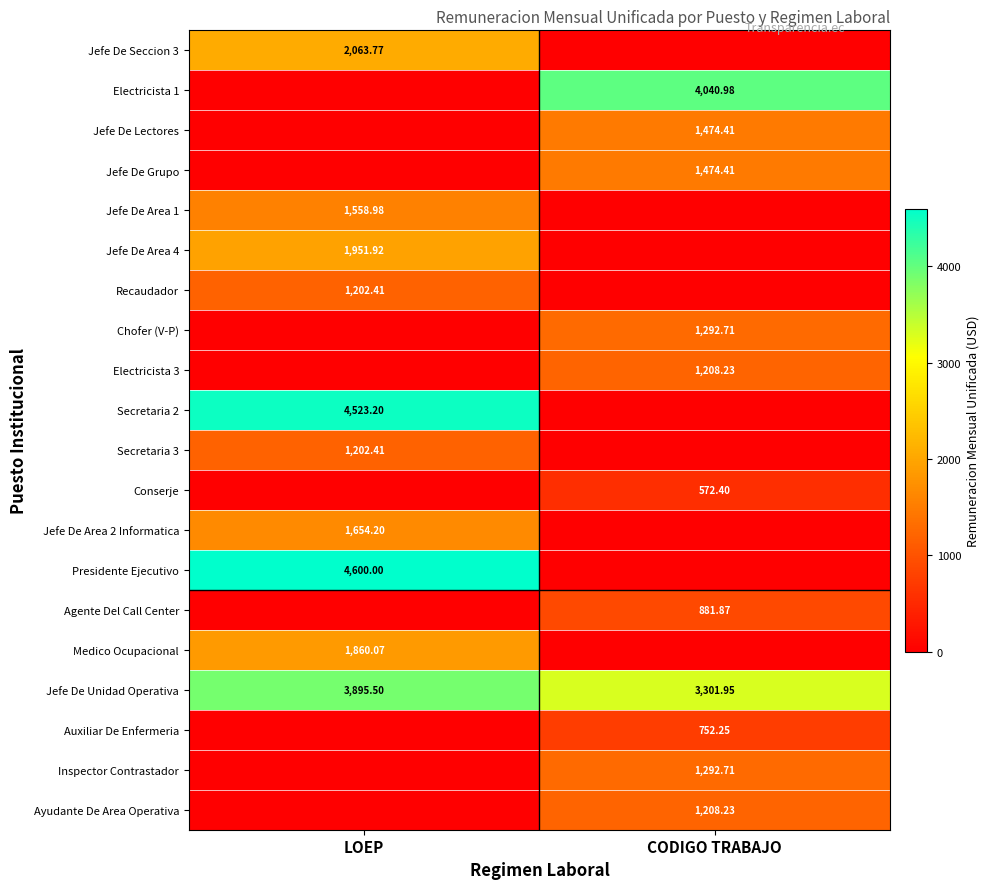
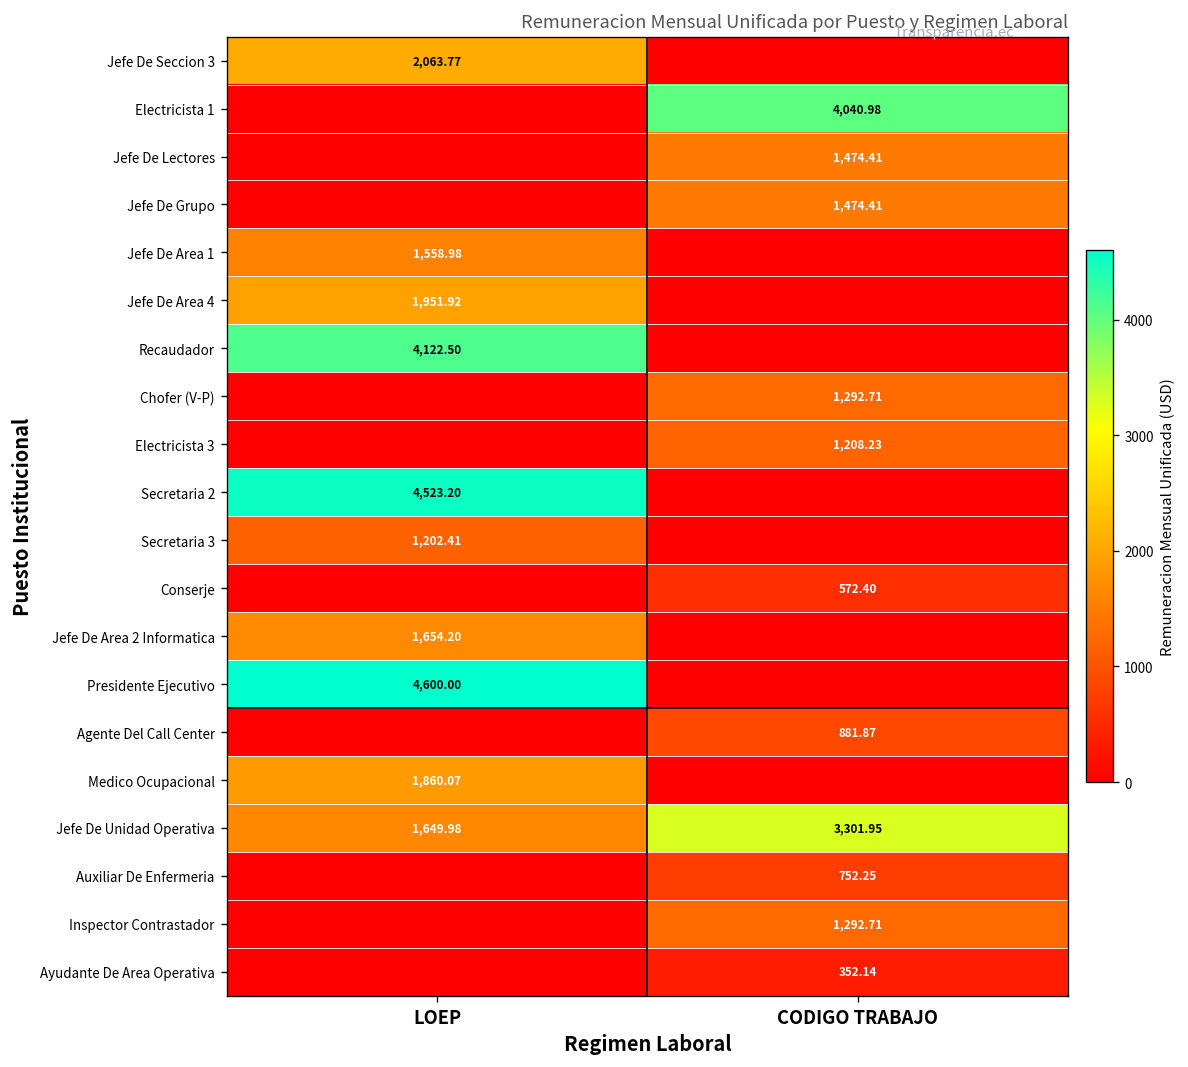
  {
    "Jefe De Seccion 3": {
      "LOEP": "2,063.77"
    },
    "Electricista 1": {
      "CODIGO TRABAJO": "4,040.98"
    },
    "Jefe De Lectores": {
      "CODIGO TRABAJO": "1,474.41"
    },
    "Jefe De Grupo": {
      "CODIGO TRABAJO": "1,474.41"
    },
    "Jefe De Area 1": {
      "LOEP": "1,558.98"
    },
    "Jefe De Area 4": {
      "LOEP": "1,951.92"
    },
    "Recaudador": {
-     "LOEP": "1,202.41"
+     "LOEP": "4,122.50"
    },
    "Chofer (V-P)": {
      "CODIGO TRABAJO": "1,292.71"
    },
    "Electricista 3": {
      "CODIGO TRABAJO": "1,208.23"
    },
    "Secretaria 2": {
      "LOEP": "4,523.20"
    },
    "Secretaria 3": {
      "LOEP": "1,202.41"
    },
    "Conserje": {
      "CODIGO TRABAJO": "572.40"
    },
    "Jefe De Area 2 Informatica": {
      "LOEP": "1,654.20"
    },
    "Presidente Ejecutivo": {
      "LOEP": "4,600.00"
    },
    "Agente Del Call Center": {
      "CODIGO TRABAJO": "881.87"
    },
    "Medico Ocupacional": {
      "LOEP": "1,860.07"
    },
    "Jefe De Unidad Operativa": {
-     "LOEP": "3,895.50",
+     "LOEP": "1,649.98",
      "CODIGO TRABAJO": "3,301.95"
    },
    "Auxiliar De Enfermeria": {
      "CODIGO TRABAJO": "752.25"
    },
    "Inspector Contrastador": {
      "CODIGO TRABAJO": "1,292.71"
    },
    "Ayudante De Area Operativa": {
-     "CODIGO TRABAJO": "1,208.23"
+     "CODIGO TRABAJO": "352.14"
    }
  }
